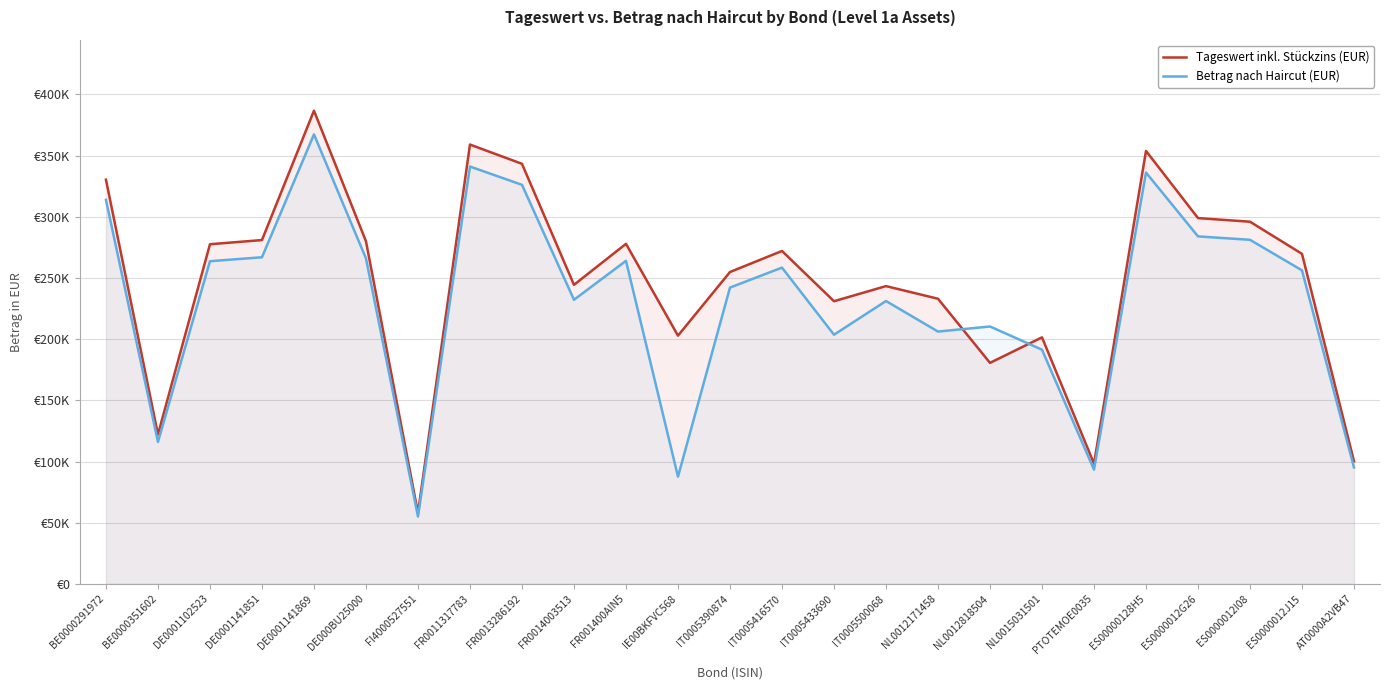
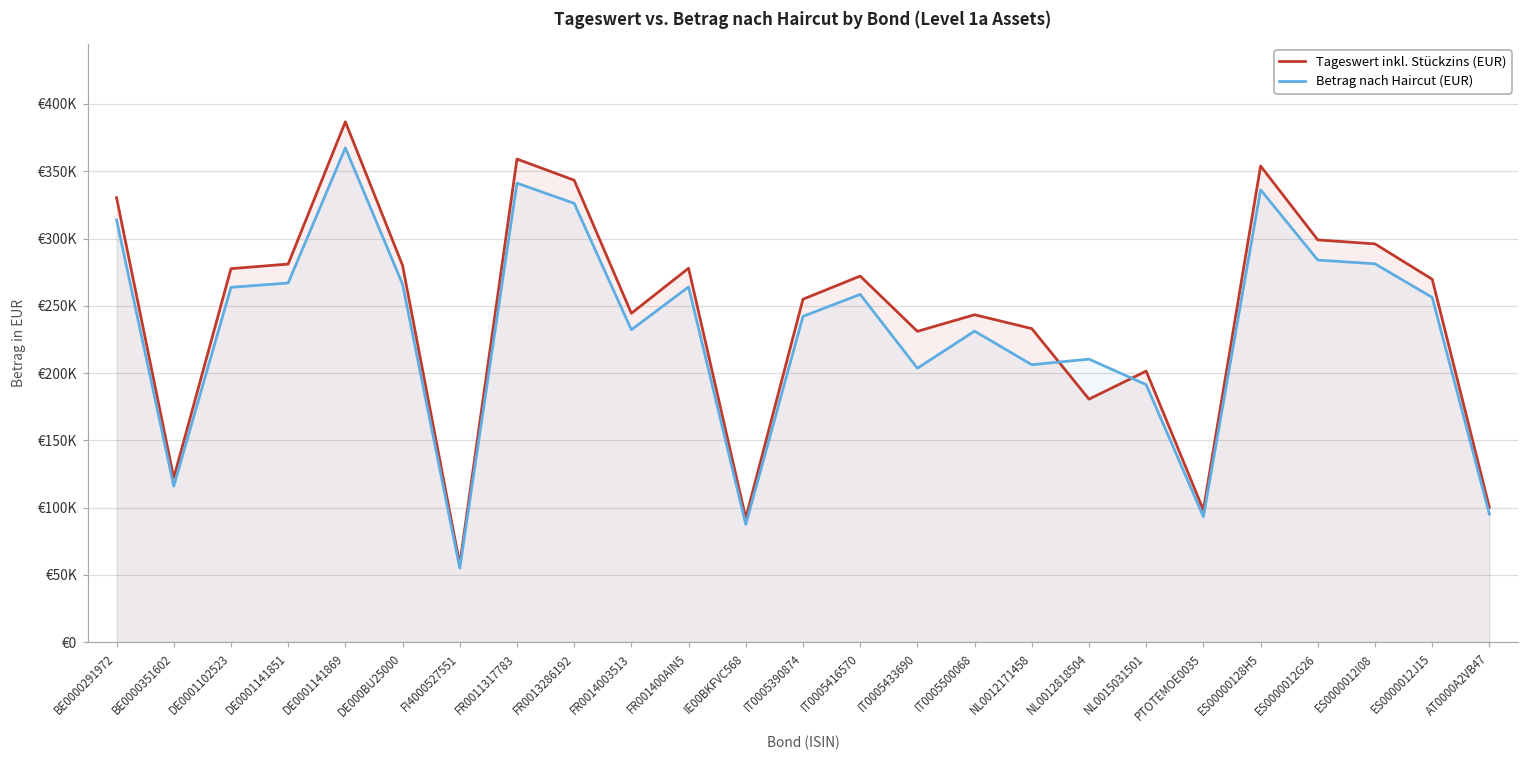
  {
    "Tageswert inkl. Stückzins (EUR)": {
      "BE0000291972": "€330000",
      "BE0000351602": "€122000",
      "DE0001102523": "€278000",
      "DE0001141851": "€281000",
      "DE0001141869": "€387000",
      "DE000BU25000": "€280000",
      "FI4000527551": "€58000",
      "FR0011317783": "€359000",
      "FR0013286192": "€343000",
      "FR0014003513": "€244000",
      "FR001400AIN5": "€278000",
-     "IE00BKFVC568": "€203000",
+     "IE00BKFVC568": "€92000",
      "IT0005390874": "€255000",
      "IT0005416570": "€272000",
      "IT0005433690": "€231000",
      "IT0005500068": "€243000",
      "NL0012171458": "€233000",
      "NL0012818504": "€181000",
      "NL0015031501": "€201000",
      "PTOTEMOE0035": "€98000",
      "ES00000128H5": "€354000",
      "ES0000012G26": "€299000",
      "ES0000012I08": "€296000",
      "ES0000012J15": "€270000",
      "AT0000A2VB47": "€100000"
    },
    "Betrag nach Haircut (EUR)": {
      "BE0000291972": "€314000",
      "BE0000351602": "€116000",
      "DE0001102523": "€264000",
      "DE0001141851": "€267000",
      "DE0001141869": "€367000",
      "DE000BU25000": "€266000",
      "FI4000527551": "€55000",
      "FR0011317783": "€341000",
      "FR0013286192": "€326000",
      "FR0014003513": "€232000",
      "FR001400AIN5": "€264000",
      "IE00BKFVC568": "€88000",
      "IT0005390874": "€242000",
      "IT0005416570": "€259000",
      "IT0005433690": "€204000",
      "IT0005500068": "€231000",
      "NL0012171458": "€206000",
      "NL0012818504": "€210000",
      "NL0015031501": "€191000",
      "PTOTEMOE0035": "€93000",
      "ES00000128H5": "€336000",
      "ES0000012G26": "€284000",
      "ES0000012I08": "€281000",
      "ES0000012J15": "€256000",
      "AT0000A2VB47": "€95000"
    }
  }
